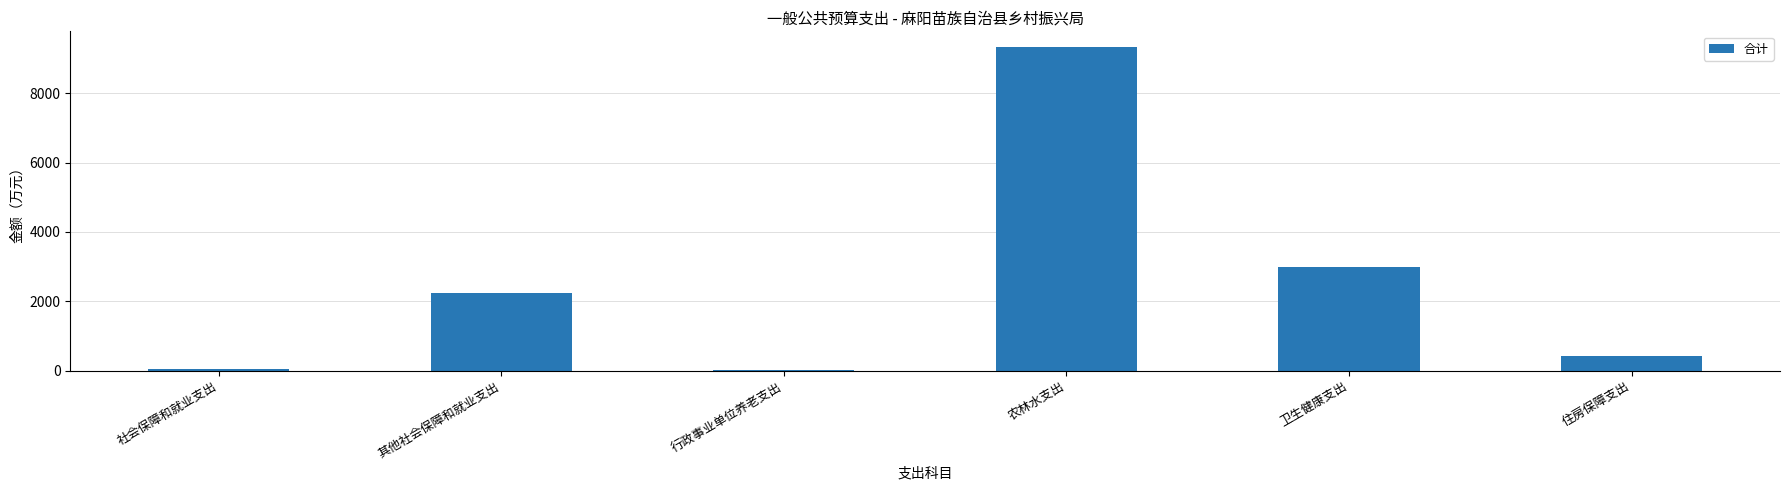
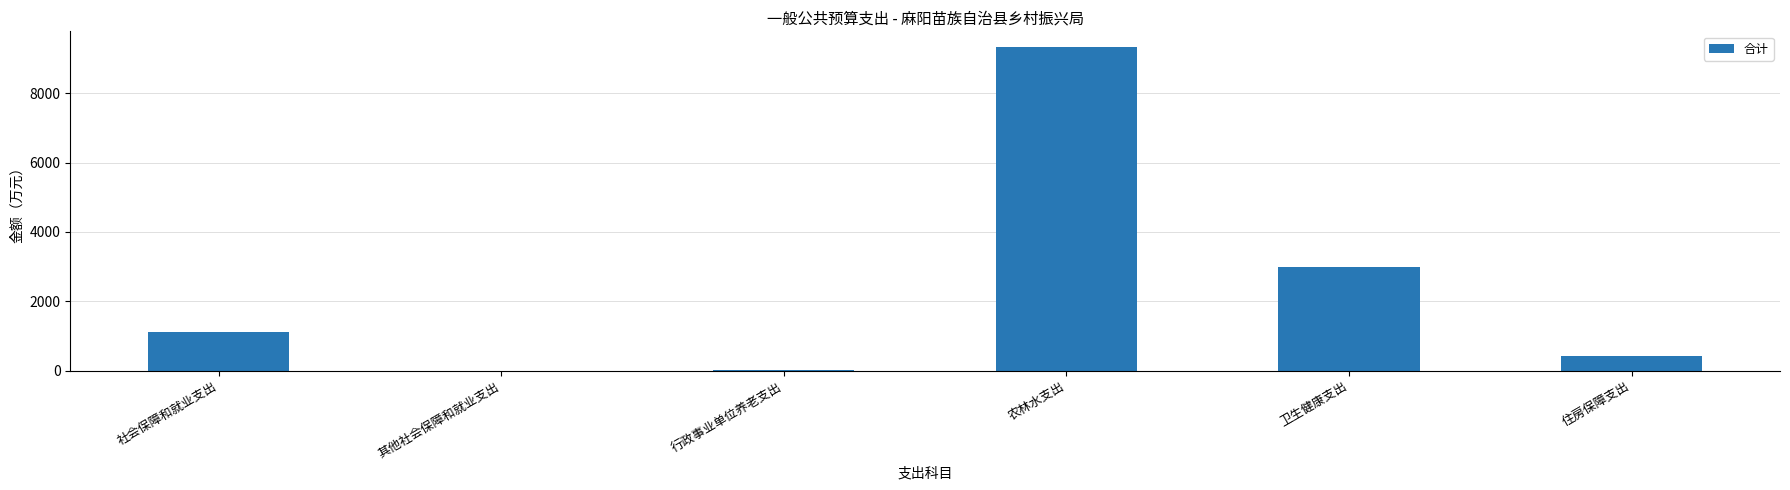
  {
-   "社会保障和就业支出": 0,
-   "其他社会保障和就业支出": 2200,
+   "社会保障和就业支出": 1100,
+   "其他社会保障和就业支出": 0,
    "农林水支出": 9300,
    "卫生健康支出": 3000,
    "住房保障支出": 400
  }
